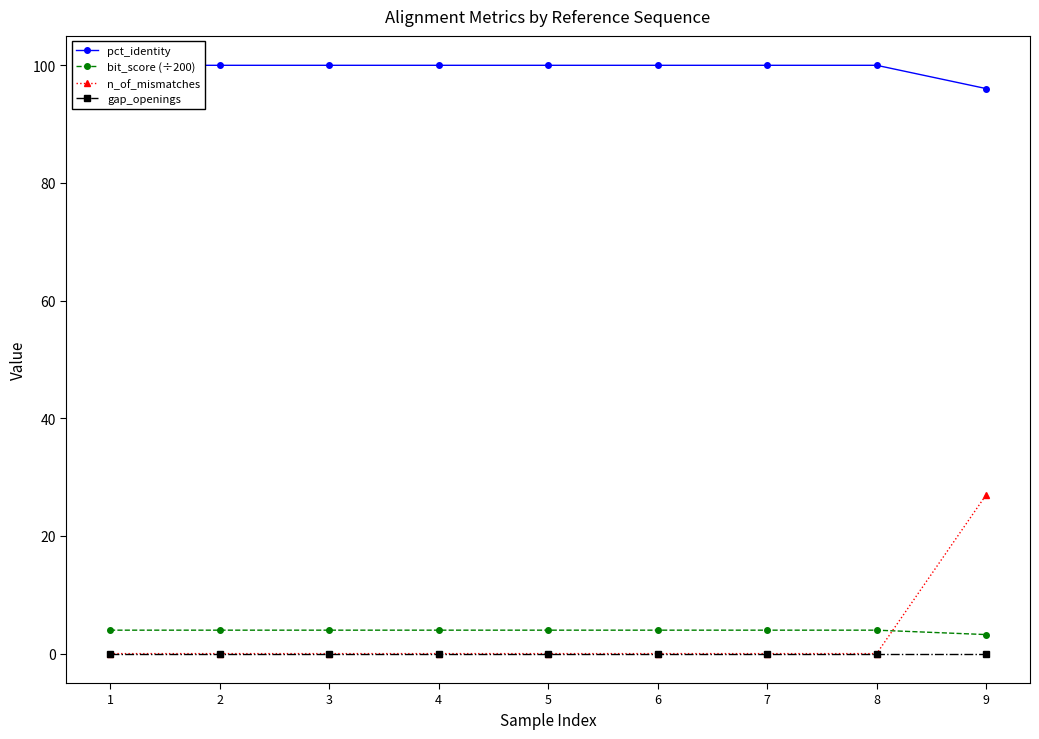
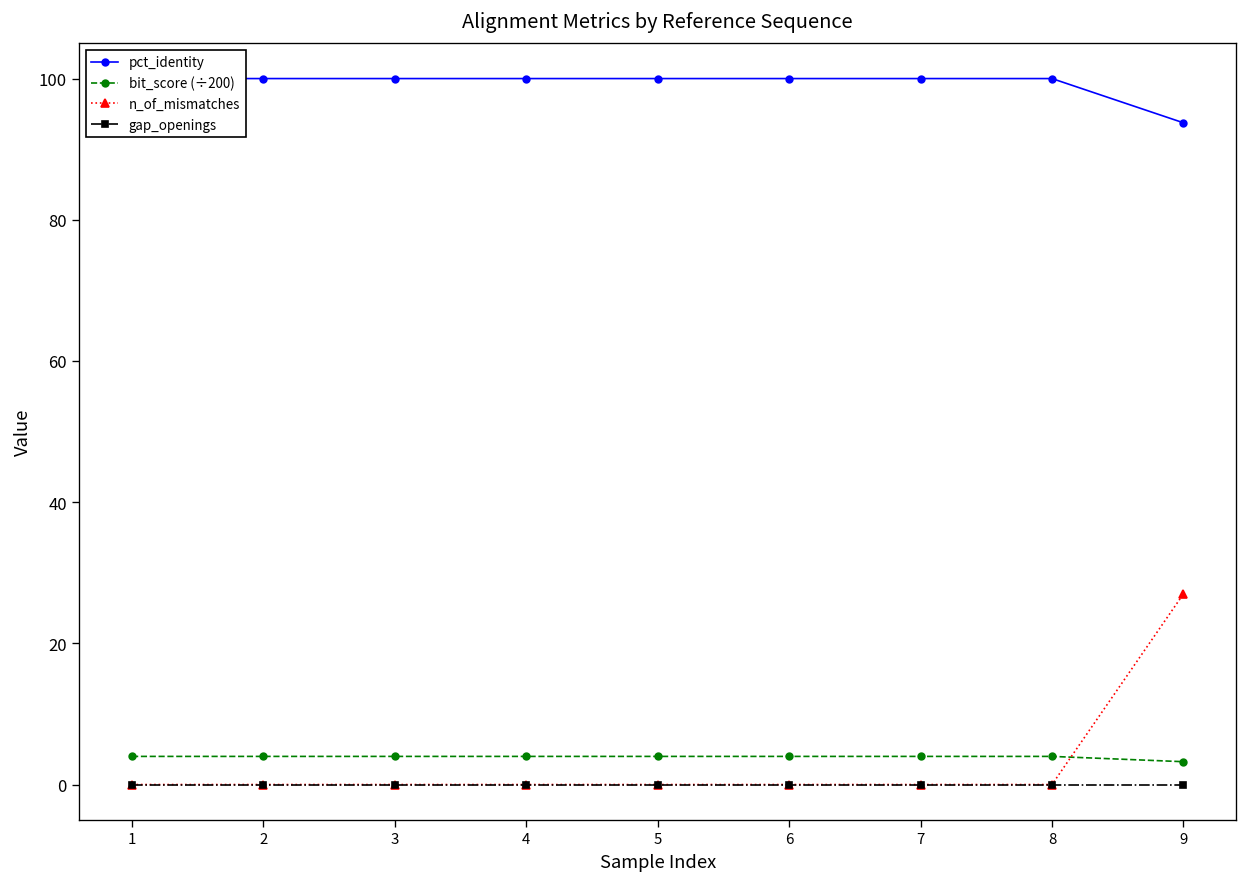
  {
    "pct_identity": {
      "2": 100,
      "3": 100,
      "4": 100,
      "5": 100,
      "6": 100,
      "7": 100,
      "8": 100,
-     "9": 96
+     "9": 94
    },
    "bit_score (÷200)": {
      "1": 4,
      "2": 4,
      "3": 4,
      "4": 4,
      "5": 4,
      "6": 4,
      "7": 4,
      "8": 4,
      "9": 3
    },
    "n_of_mismatches": {
      "9": 27
    },
    "gap_openings": {
      "9": 0
    }
  }
